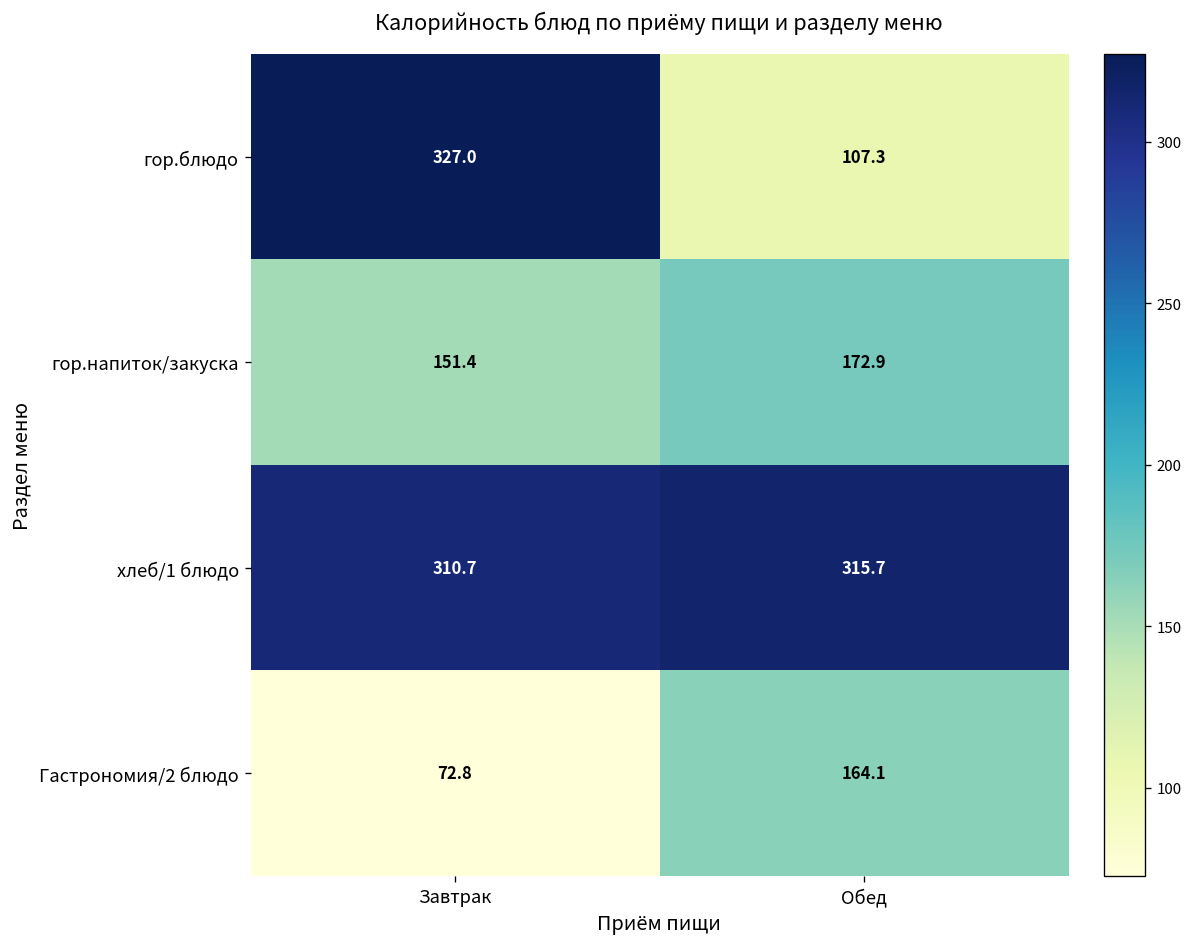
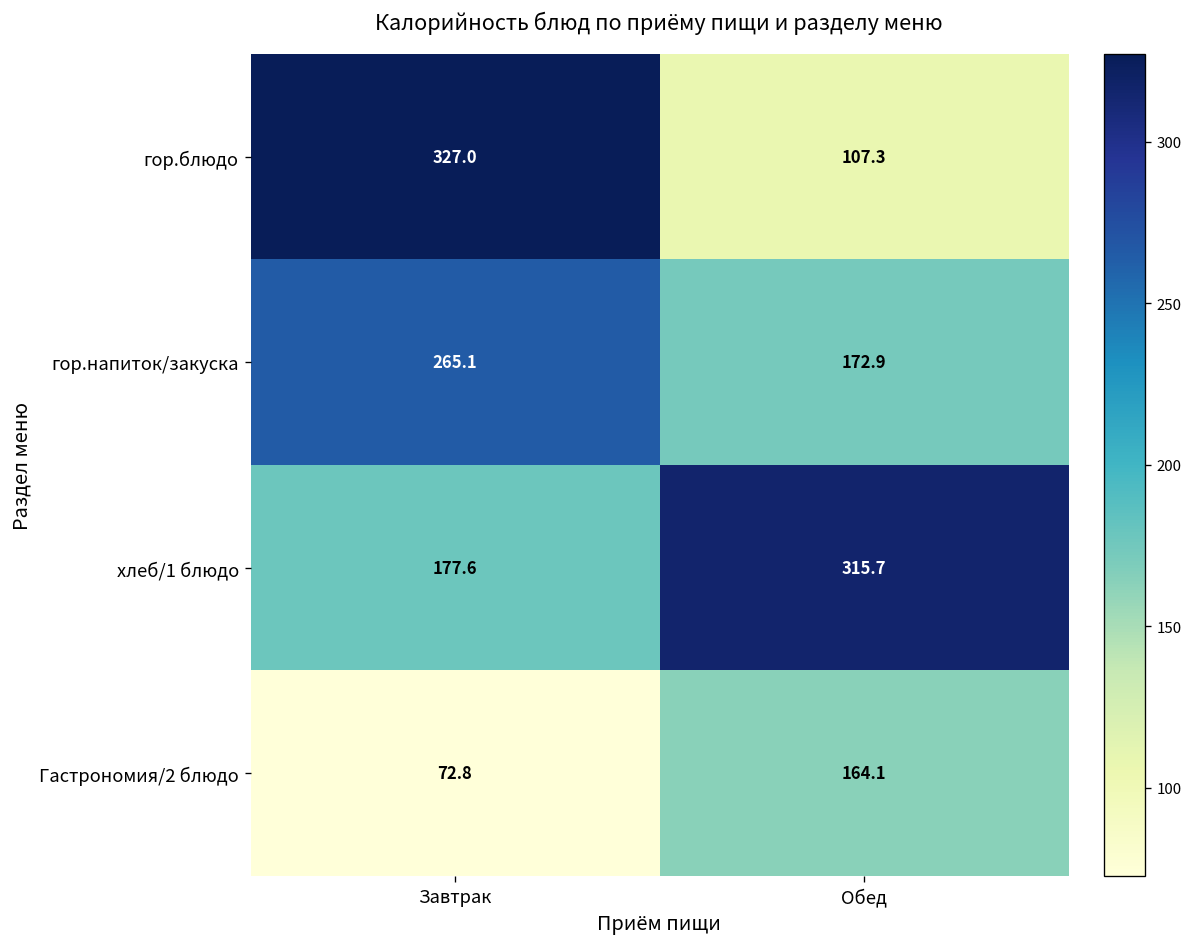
  {
    "гор.блюдо": {
      "Завтрак": 327.0,
      "Обед": 107.3
    },
    "гор.напиток/закуска": {
-     "Завтрак": 151.4,
+     "Завтрак": 265.1,
      "Обед": 172.9
    },
    "хлеб/1 блюдо": {
-     "Завтрак": 310.7,
+     "Завтрак": 177.6,
      "Обед": 315.7
    },
    "Гастрономия/2 блюдо": {
      "Завтрак": 72.8,
      "Обед": 164.1
    }
  }
